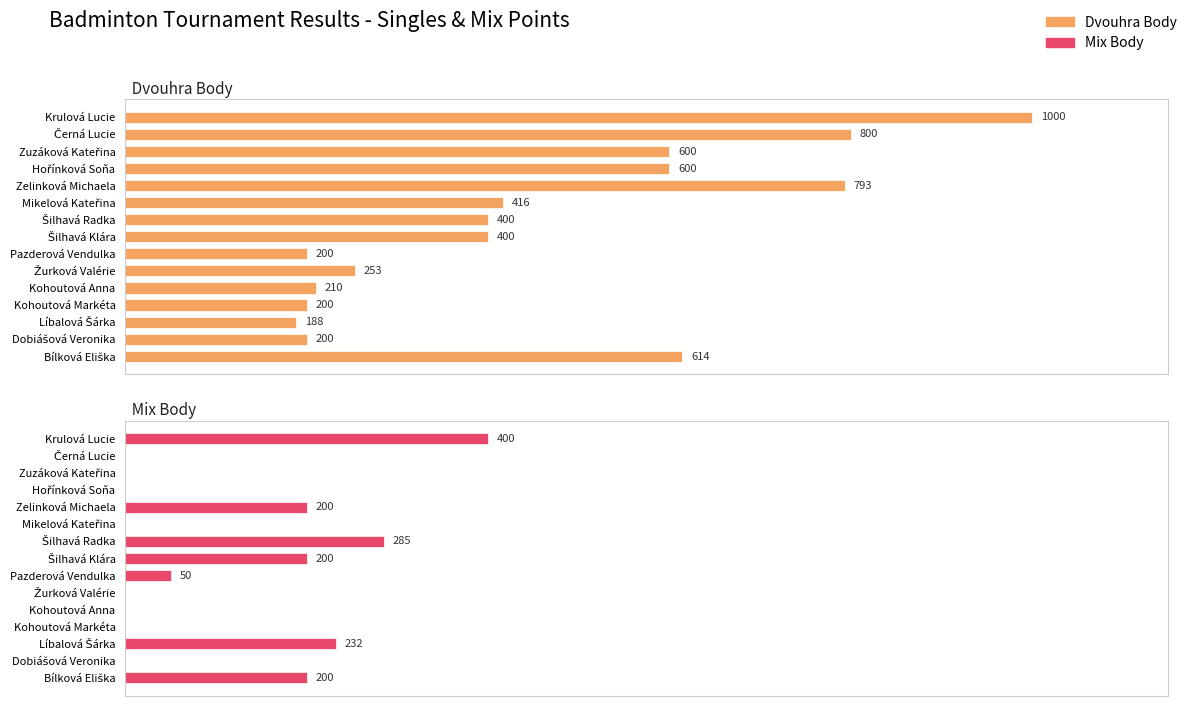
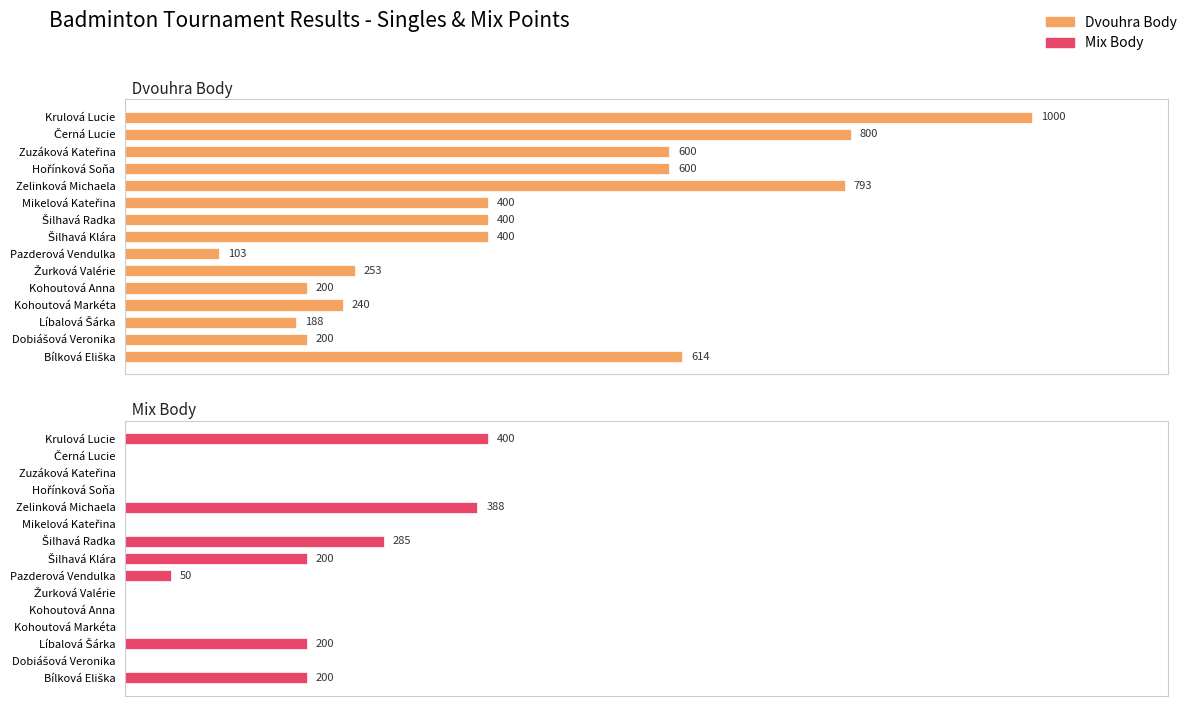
  {
    "Dvouhra Body": {
      "Krulová Lucie": 1000,
      "Černá Lucie": 800,
      "Zuzáková Kateřina": 600,
      "Hořínková Soňa": 600,
      "Zelinková Michaela": 793,
-     "Mikelová Kateřina": 416,
+     "Mikelová Kateřina": 400,
      "Šilhavá Radka": 400,
      "Šilhavá Klára": 400,
-     "Pazderová Vendulka": 200,
+     "Pazderová Vendulka": 103,
      "Žurková Valérie": 253,
-     "Kohoutová Anna": 210,
-     "Kohoutová Markéta": 200,
+     "Kohoutová Anna": 200,
+     "Kohoutová Markéta": 240,
      "Líbalová Šárka": 188,
      "Dobiášová Veronika": 200,
      "Bílková Eliška": 614
    },
    "Mix Body": {
      "Krulová Lucie": 400,
-     "Zelinková Michaela": 200,
+     "Zelinková Michaela": 388,
      "Šilhavá Radka": 285,
      "Šilhavá Klára": 200,
      "Pazderová Vendulka": 50,
-     "Líbalová Šárka": 232,
+     "Líbalová Šárka": 200,
      "Bílková Eliška": 200
    }
  }
